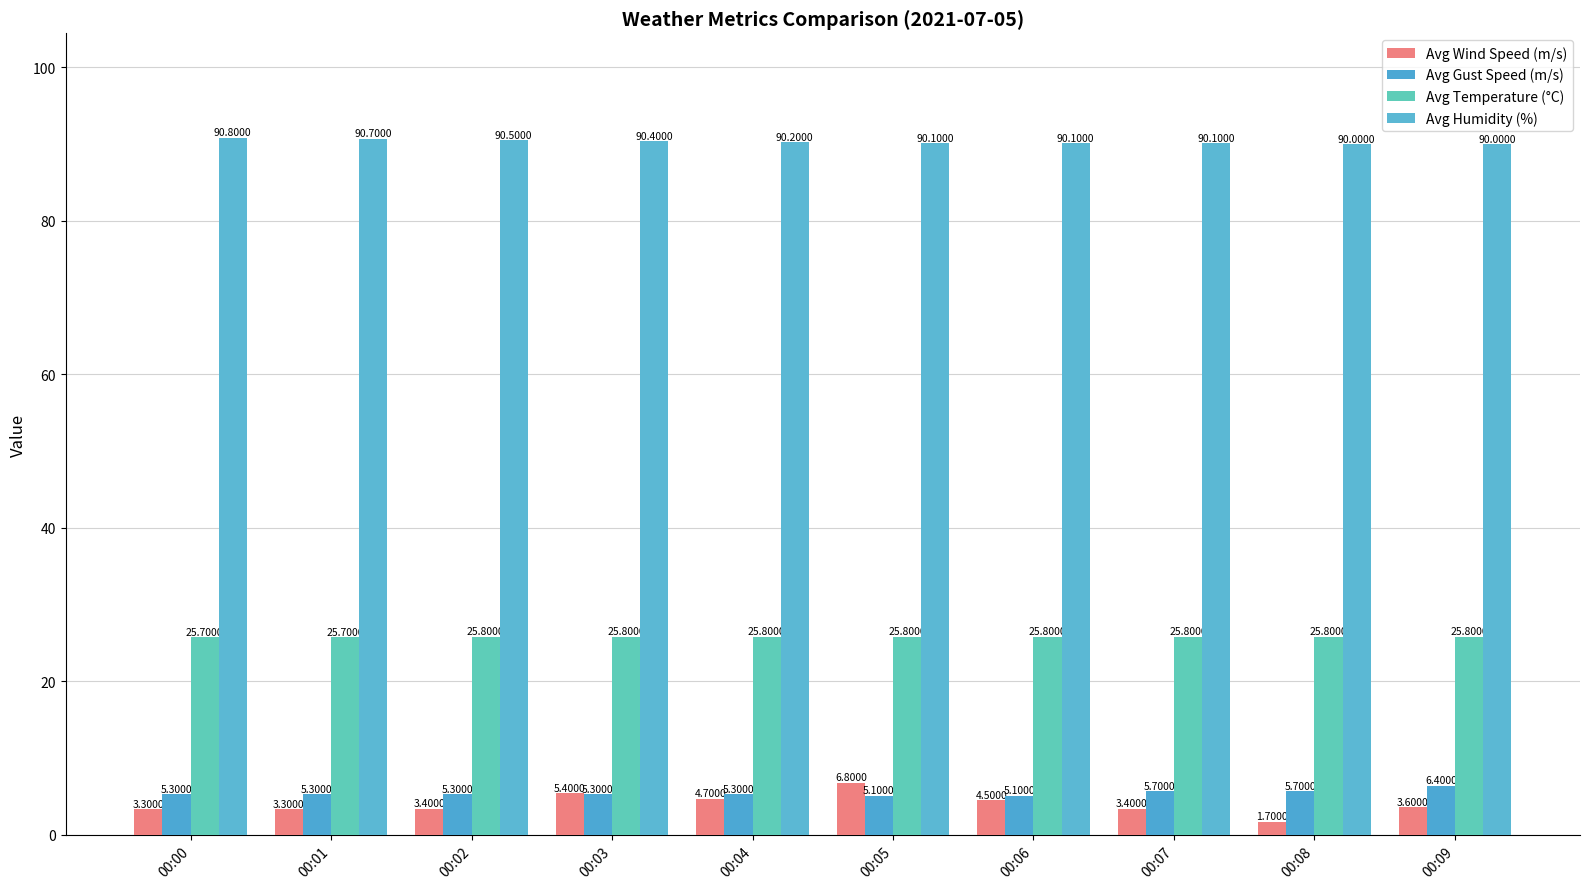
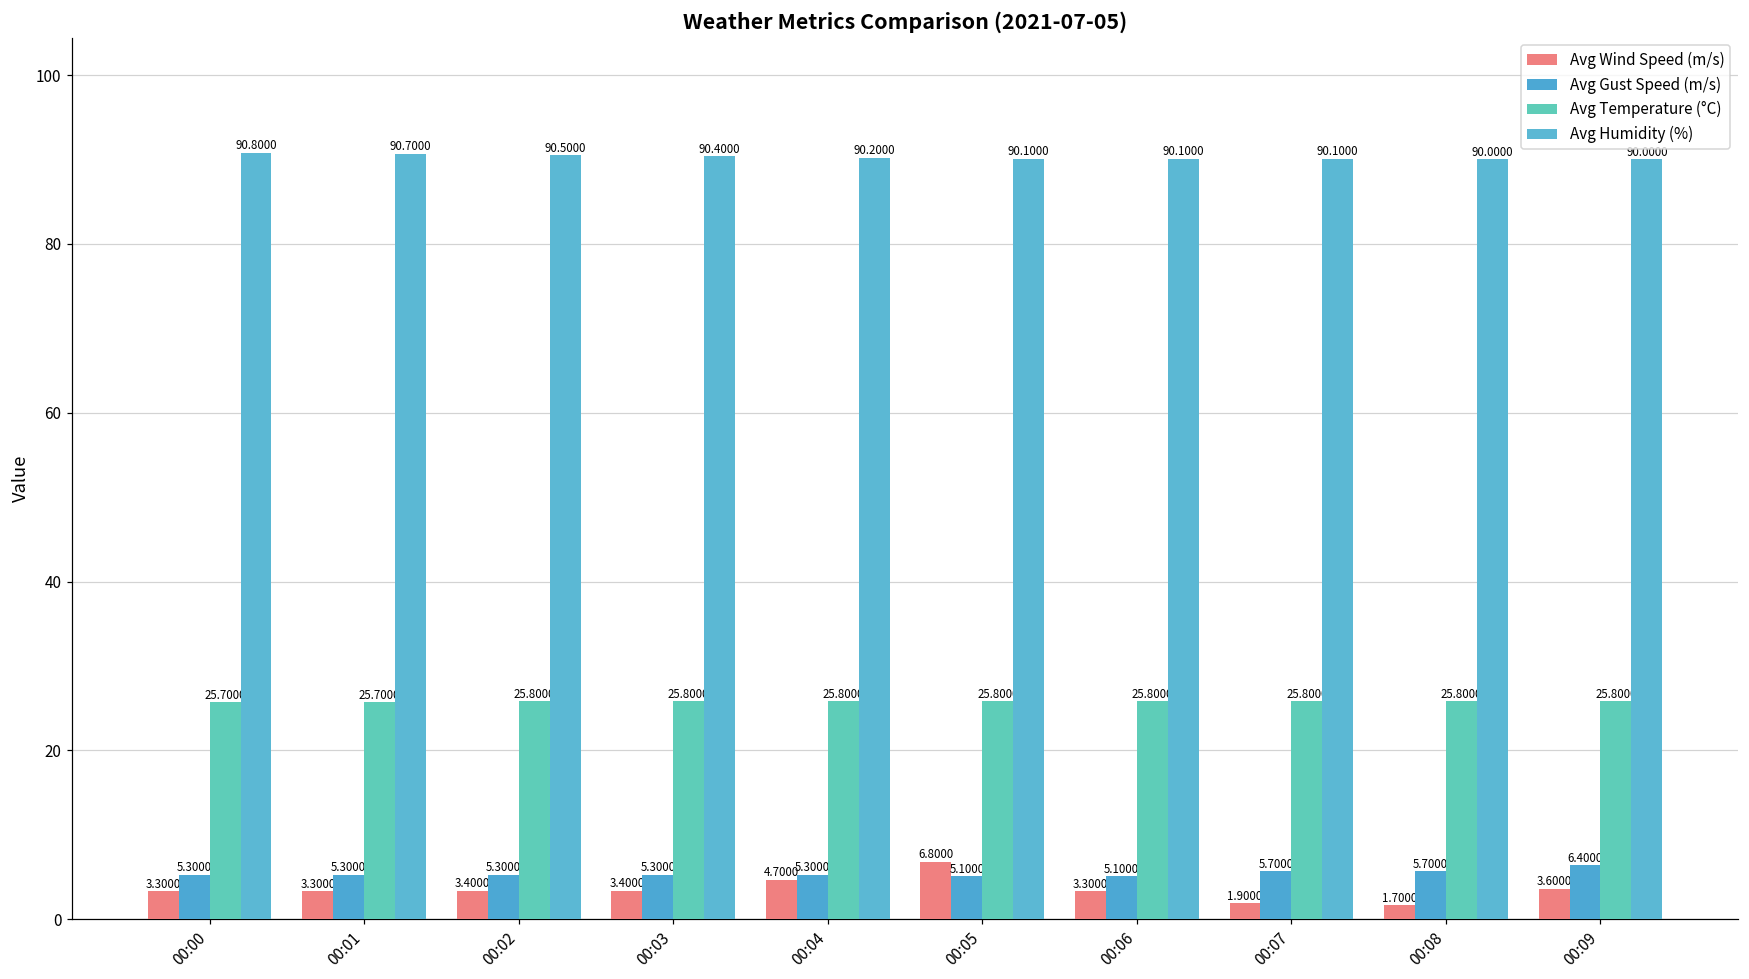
  {
    "Avg Wind Speed (m/s)": {
      "00:00": 3.3000,
      "00:01": 3.3000,
      "00:02": 3.4000,
-     "00:03": 5.4000,
+     "00:03": 3.4000,
      "00:04": 4.7000,
      "00:05": 6.8000,
-     "00:06": 4.5000,
-     "00:07": 3.4000,
+     "00:06": 3.3000,
+     "00:07": 1.9000,
      "00:08": 1.7000,
      "00:09": 3.6000
    }
  }
